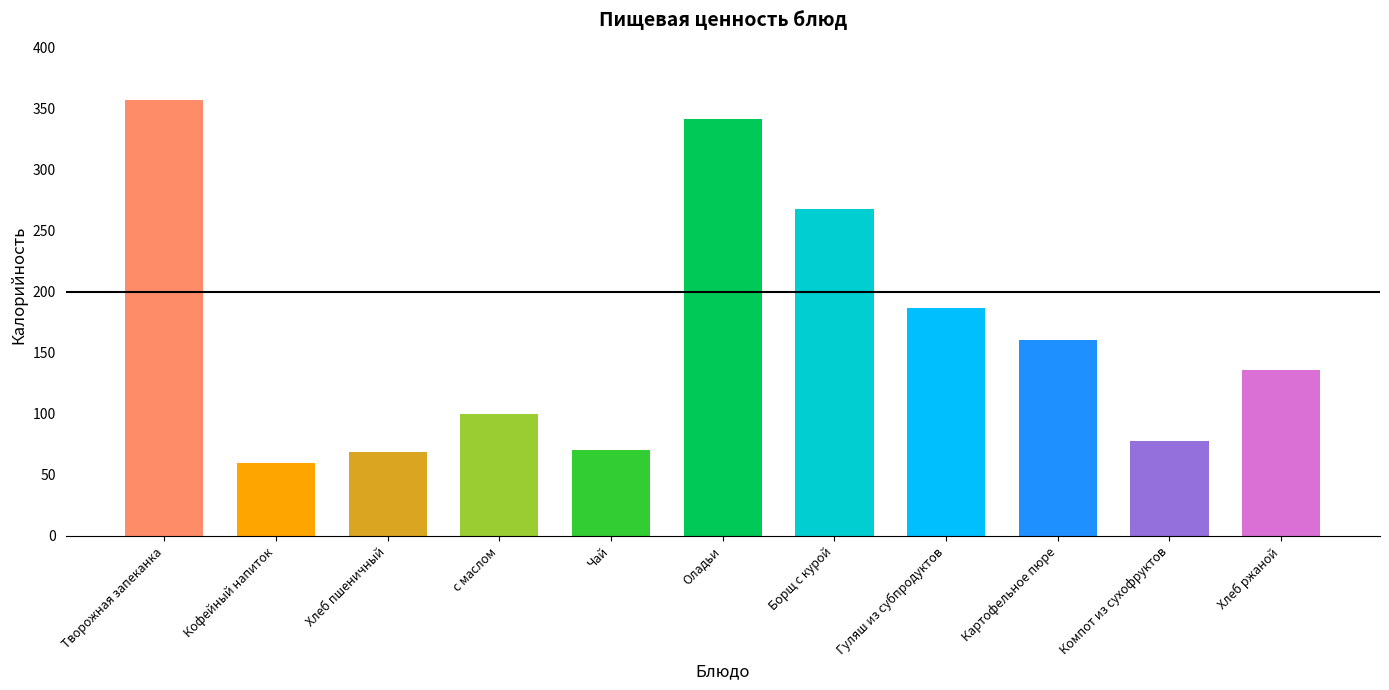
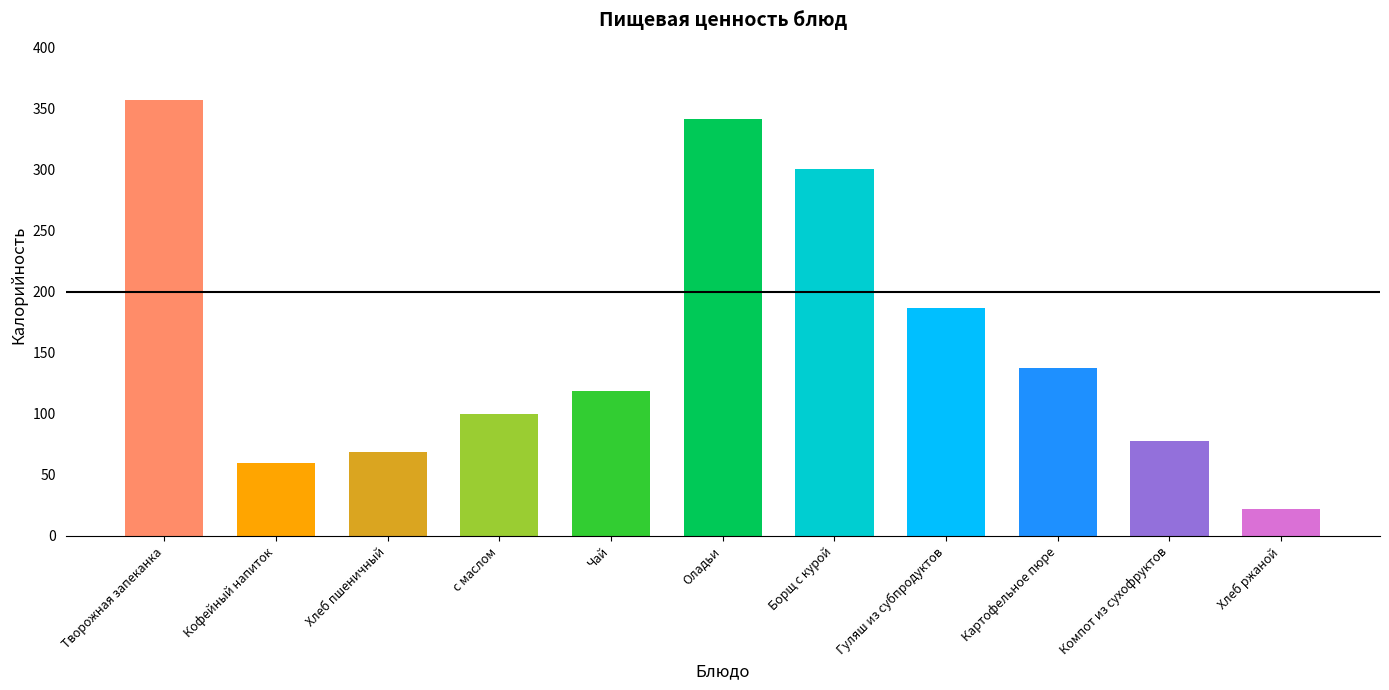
  {
    "Творожная запеканка": 357,
    "Кофейный напиток": 60,
    "Хлеб пшеничный": 69,
    "с маслом": 100,
-   "Чай": 70,
+   "Чай": 118,
    "Оладьи": 342,
-   "Борщ с курой": 268,
+   "Борщ с курой": 300,
    "Гуляш из субпродуктов": 187,
-   "Картофельное пюре": 160,
+   "Картофельное пюре": 137,
    "Компот из сухофруктов": 78,
-   "Хлеб ржаной": 136
+   "Хлеб ржаной": 22
  }
